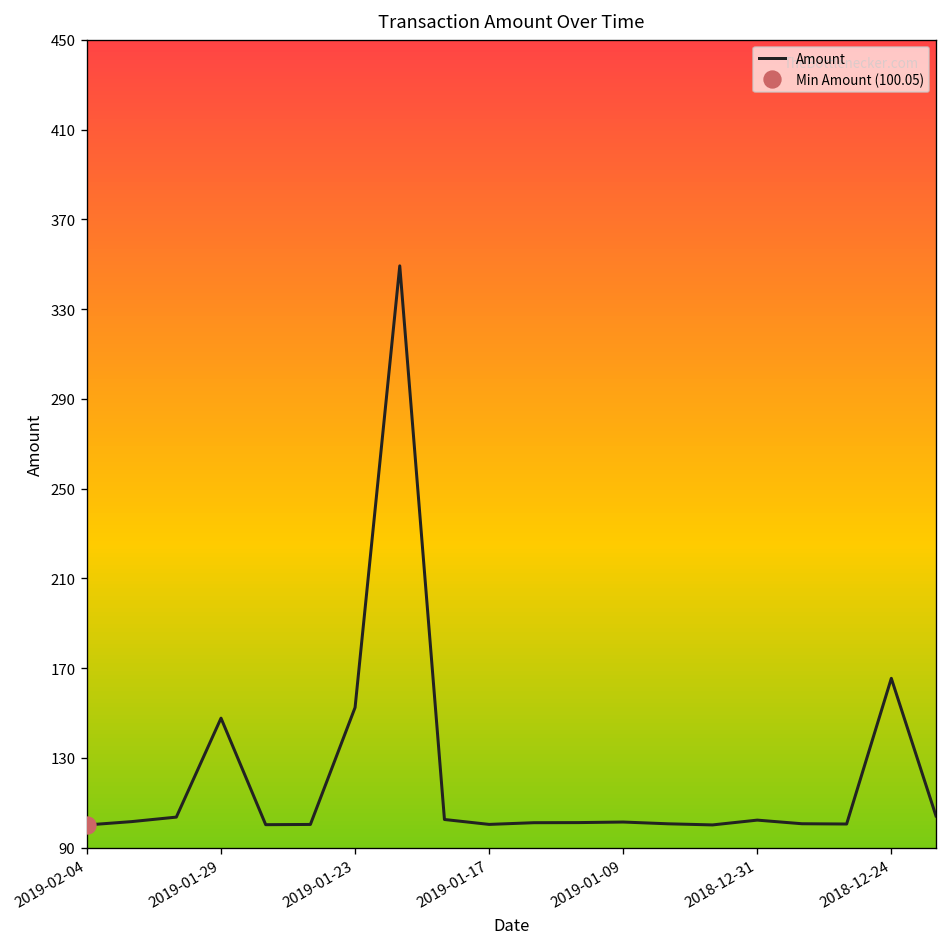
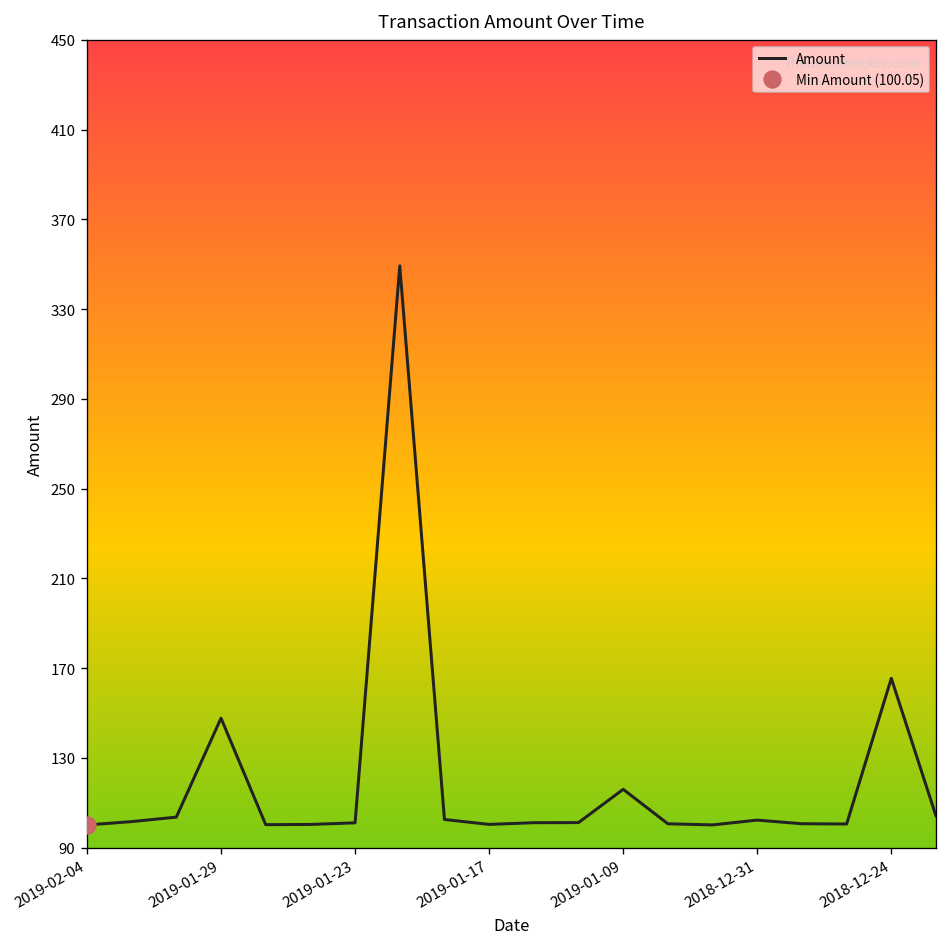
  {
    "Amount": {
      "2019-01-29": 148,
-     "2019-01-23": 152,
+     "2019-01-23": 101,
      "2019-01-17": 100,
-     "2019-01-09": 101,
+     "2019-01-09": 116,
      "2018-12-31": 102,
      "2018-12-24": 165
    }
  }
